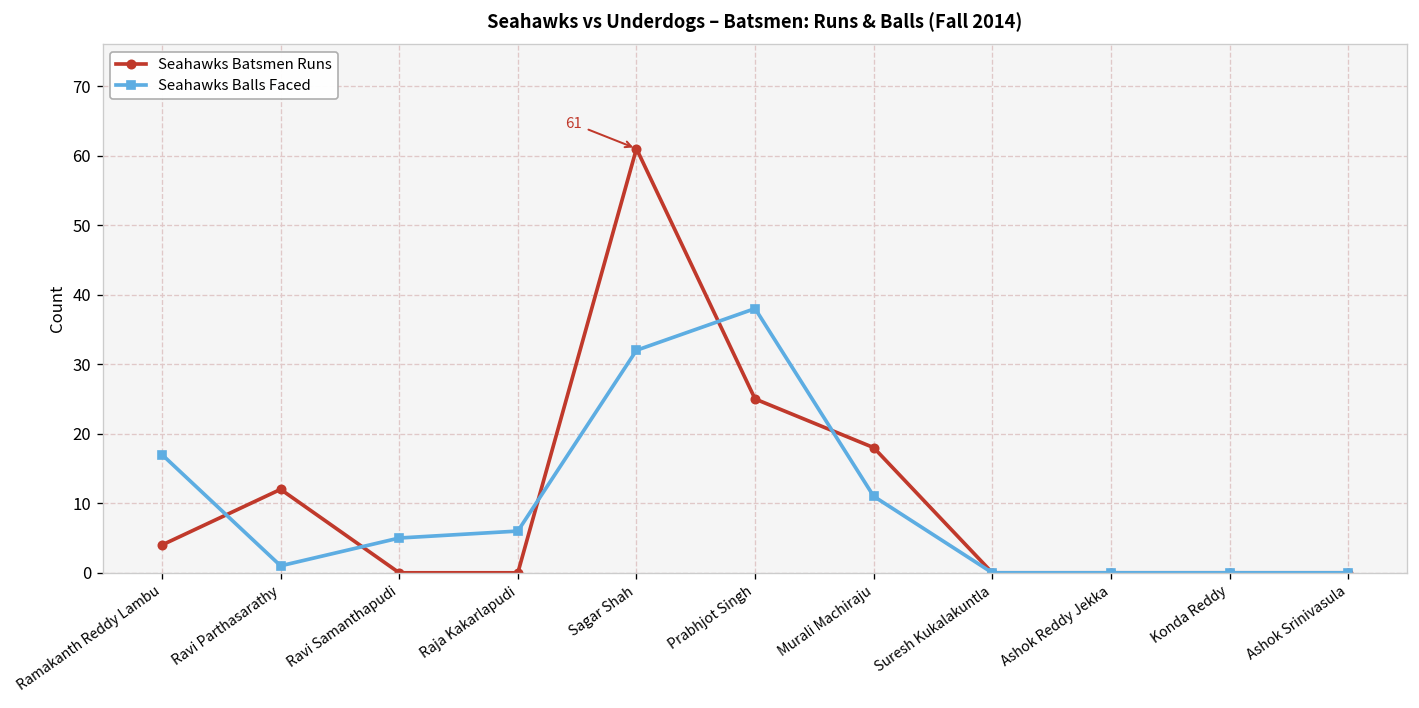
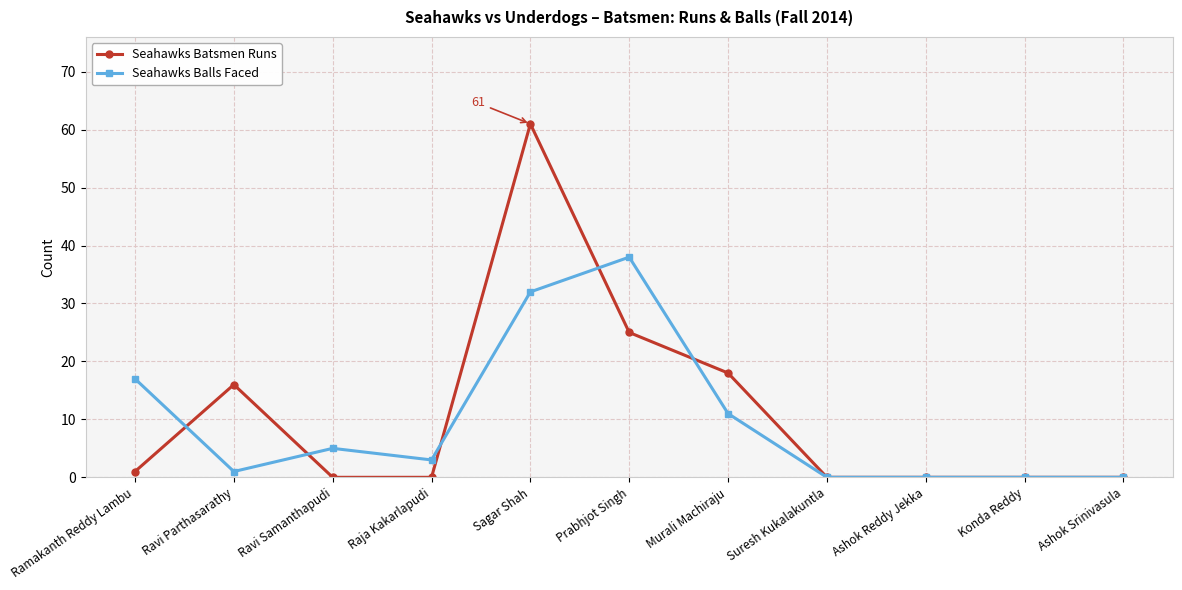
  {
    "Seahawks Batsmen Runs": {
-     "Ramakanth Reddy Lambu": 4,
-     "Ravi Parthasarathy": 12,
+     "Ramakanth Reddy Lambu": 1,
+     "Ravi Parthasarathy": 16,
      "Ravi Samanthapudi": 0,
      "Raja Kakarlapudi": 0,
      "Prabhjot Singh": 25,
      "Murali Machiraju": 18
    },
    "Seahawks Balls Faced": {
      "Ramakanth Reddy Lambu": 17,
      "Ravi Parthasarathy": 1,
      "Ravi Samanthapudi": 5,
-     "Raja Kakarlapudi": 6,
+     "Raja Kakarlapudi": 3,
      "Sagar Shah": 32,
      "Prabhjot Singh": 38,
      "Murali Machiraju": 11
    }
  }
